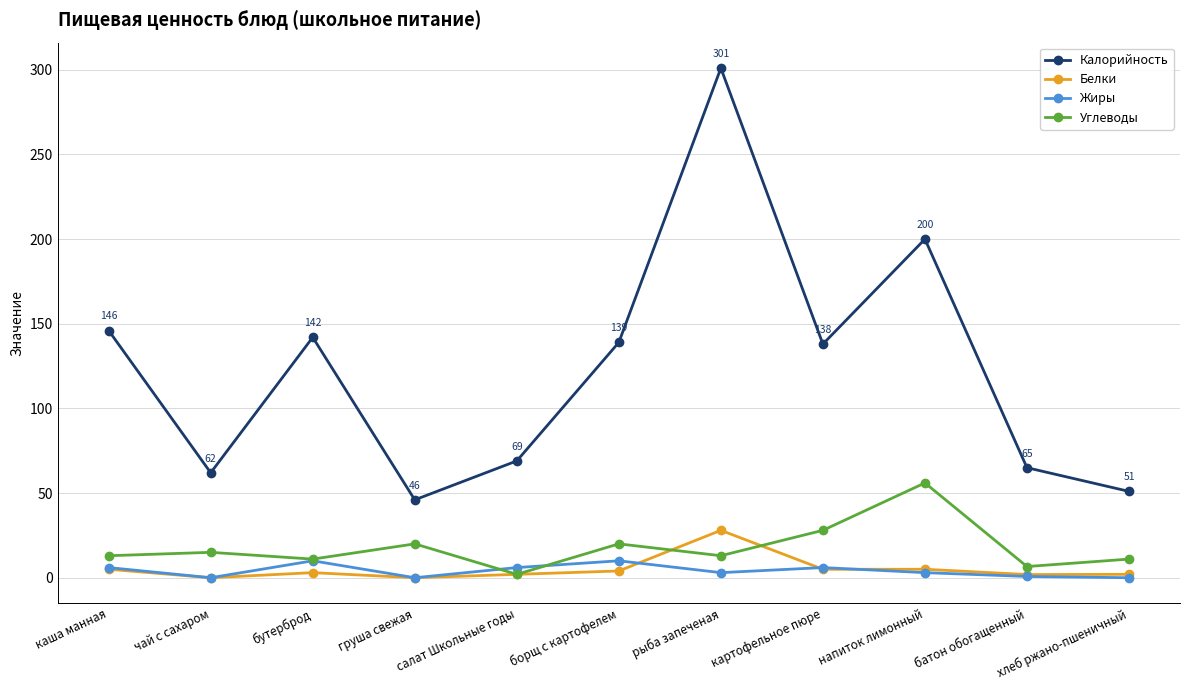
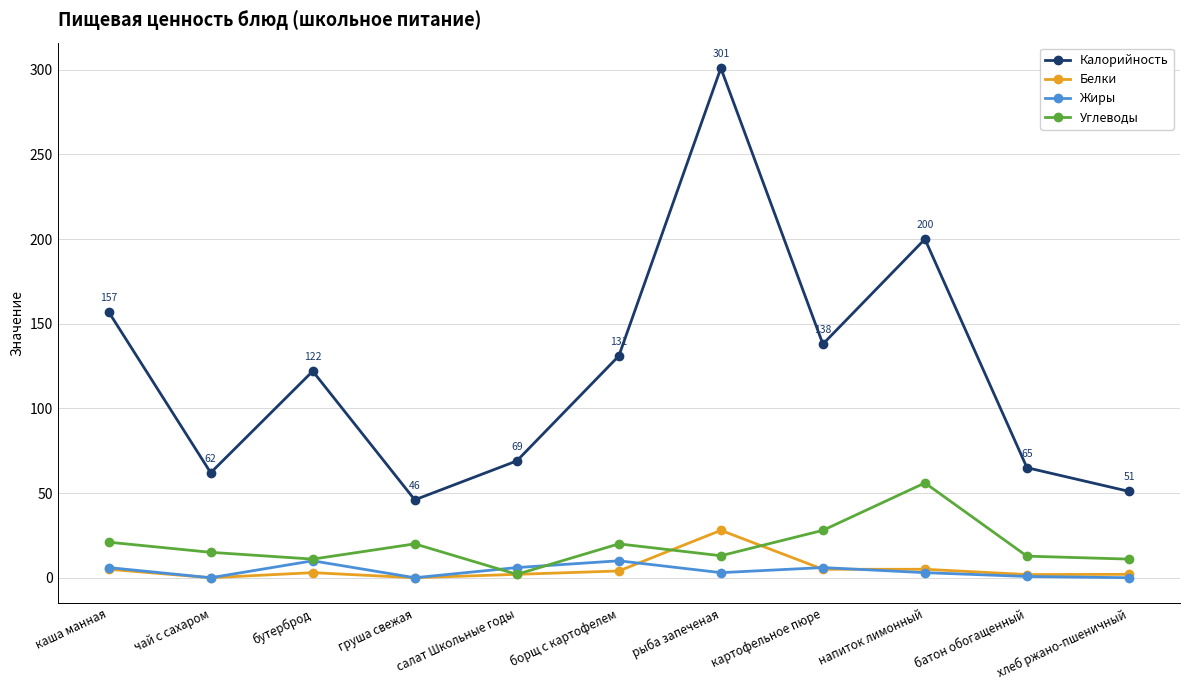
  {
    "Калорийность": {
-     "каша манная": 146,
+     "каша манная": 157,
      "чай с сахаром": 62,
-     "бутерброд": 142,
+     "бутерброд": 122,
      "груша свежая": 46,
      "салат Школьные годы": 69,
-     "борщ с картофелем": 139,
+     "борщ с картофелем": 131,
      "рыба запеченая": 301,
      "картофельное пюре": 138,
      "напиток лимонный": 200,
      "батон обогащенный": 65,
      "хлеб ржано-пшеничный": 51
    },
    "Белки": {
      "бутерброд": 3,
      "борщ с картофелем": 4,
      "рыба запеченая": 28,
      "напиток лимонный": 5,
      "хлеб ржано-пшеничный": 2
    },
    "Жиры": {
      "салат Школьные годы": 6,
      "борщ с картофелем": 10,
      "рыба запеченая": 3,
      "напиток лимонный": 3,
      "хлеб ржано-пшеничный": 0
    },
    "Углеводы": {
-     "каша манная": 13,
+     "каша манная": 21,
      "чай с сахаром": 15,
      "груша свежая": 20,
      "борщ с картофелем": 20,
      "рыба запеченая": 13,
      "картофельное пюре": 28,
      "напиток лимонный": 56,
-     "батон обогащенный": 7,
+     "батон обогащенный": 13,
      "хлеб ржано-пшеничный": 11
    }
  }
